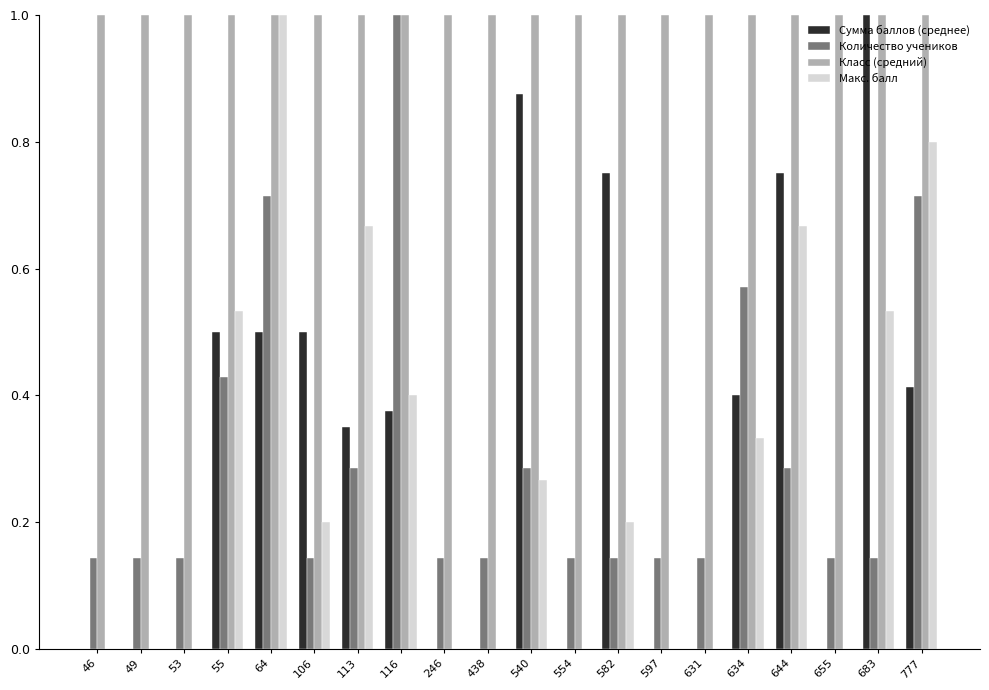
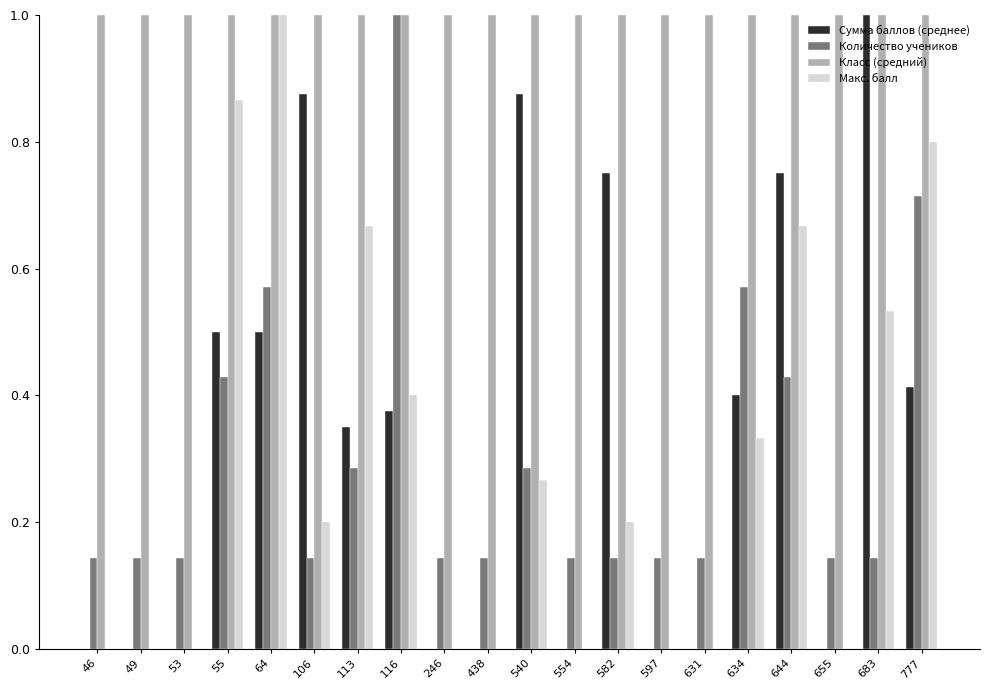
  {
    "Сумма баллов (среднее)": {
      "46": 0.00,
      "49": 0.00,
      "53": 0.00,
      "55": 0.50,
      "64": 0.50,
-     "106": 0.50,
+     "106": 0.88,
      "113": 0.35,
      "116": 0.38,
      "246": 0.00,
      "438": 0.00,
      "540": 0.88,
      "554": 0.00,
      "582": 0.75,
      "597": 0.00,
      "631": 0.00,
      "634": 0.40,
      "644": 0.75,
      "655": 0.00,
      "683": 1.00,
      "777": 0.41
    },
    "Количество учеников": {
      "46": 0.14,
      "49": 0.14,
      "53": 0.14,
      "55": 0.43,
-     "64": 0.71,
+     "64": 0.57,
      "106": 0.14,
      "113": 0.29,
      "116": 1.00,
      "246": 0.14,
      "438": 0.14,
      "540": 0.29,
      "554": 0.14,
      "582": 0.14,
      "597": 0.14,
      "631": 0.14,
      "634": 0.57,
-     "644": 0.29,
+     "644": 0.43,
      "655": 0.14,
      "683": 0.14,
      "777": 0.71
    },
    "Класс (средний)": {
      "46": 1.00,
      "49": 1.00,
      "53": 1.00,
      "55": 1.00,
      "64": 1.00,
      "106": 1.00,
      "113": 1.00,
      "116": 1.00,
      "246": 1.00,
      "438": 1.00,
      "540": 1.00,
      "554": 1.00,
      "582": 1.00,
      "597": 1.00,
      "631": 1.00,
      "634": 1.00,
      "644": 1.00,
      "655": 1.00,
      "683": 1.00,
      "777": 1.00
    },
    "Макс. балл": {
      "46": 0.00,
      "49": 0.00,
      "53": 0.00,
-     "55": 0.53,
+     "55": 0.87,
      "64": 1.00,
      "106": 0.20,
      "113": 0.67,
      "116": 0.40,
      "246": 0.00,
      "438": 0.00,
      "540": 0.27,
      "554": 0.00,
      "582": 0.20,
      "597": 0.00,
      "631": 0.00,
      "634": 0.33,
      "644": 0.67,
      "655": 0.00,
      "683": 0.53,
      "777": 0.80
    }
  }
